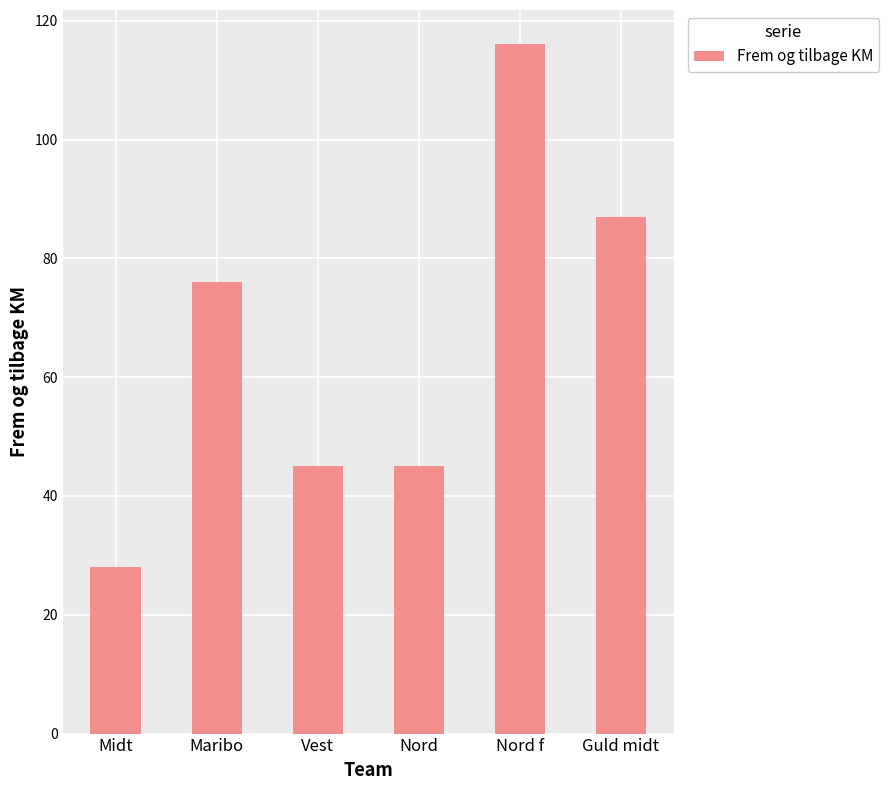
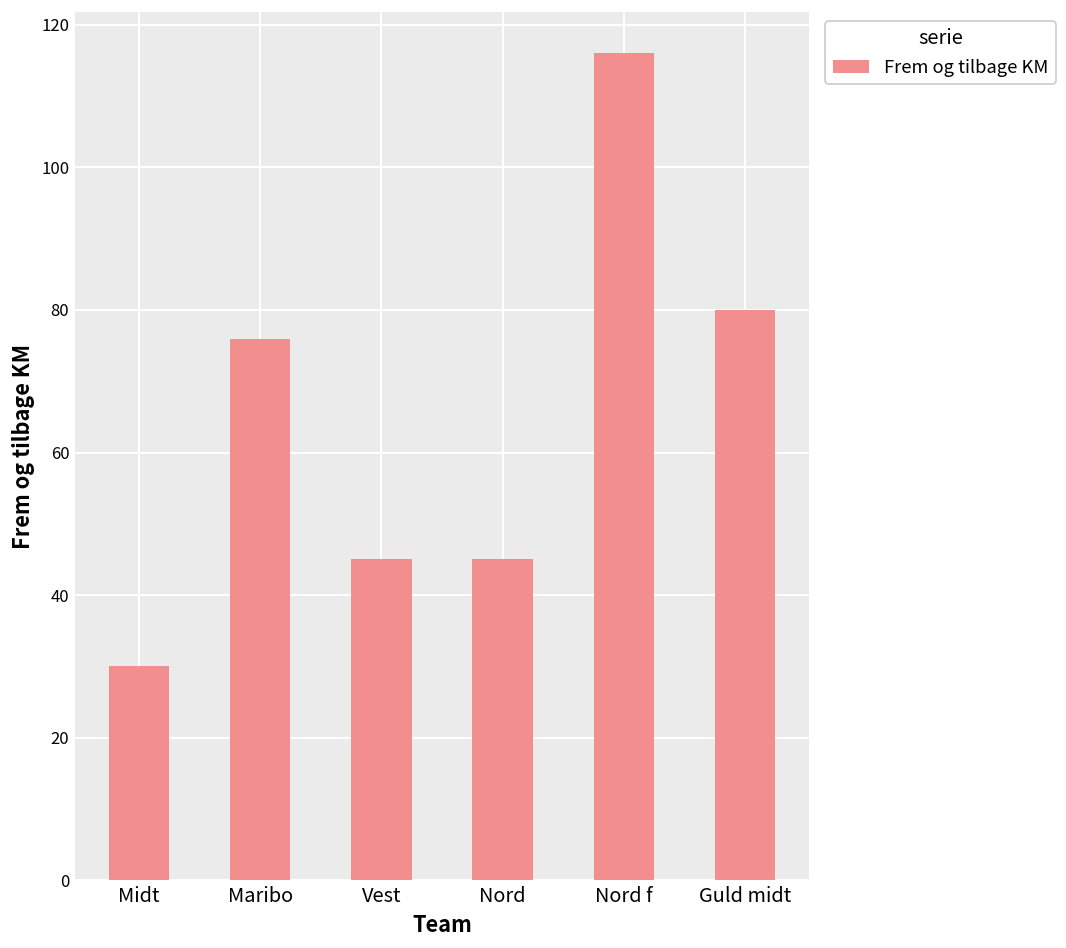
  {
-   "Midt": 28,
+   "Midt": 30,
    "Maribo": 76,
    "Vest": 45,
    "Nord": 45,
    "Nord f": 116,
-   "Guld midt": 87
+   "Guld midt": 80
  }
